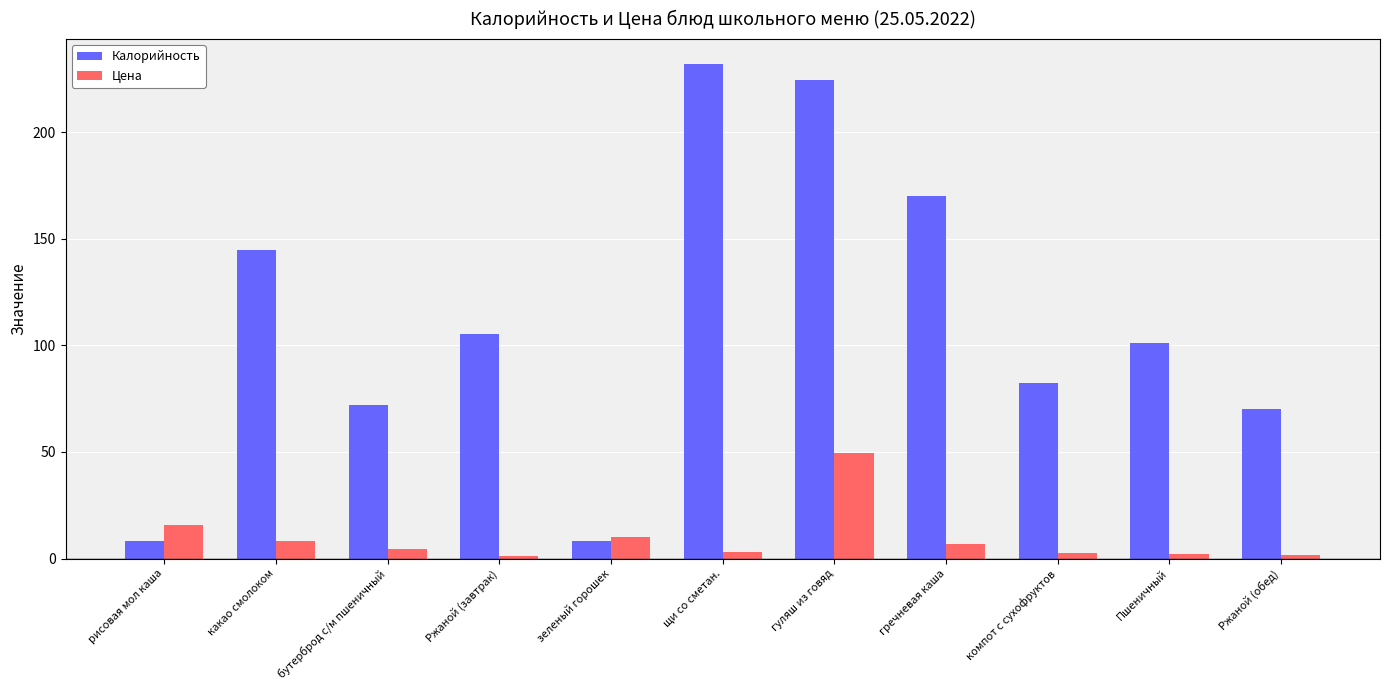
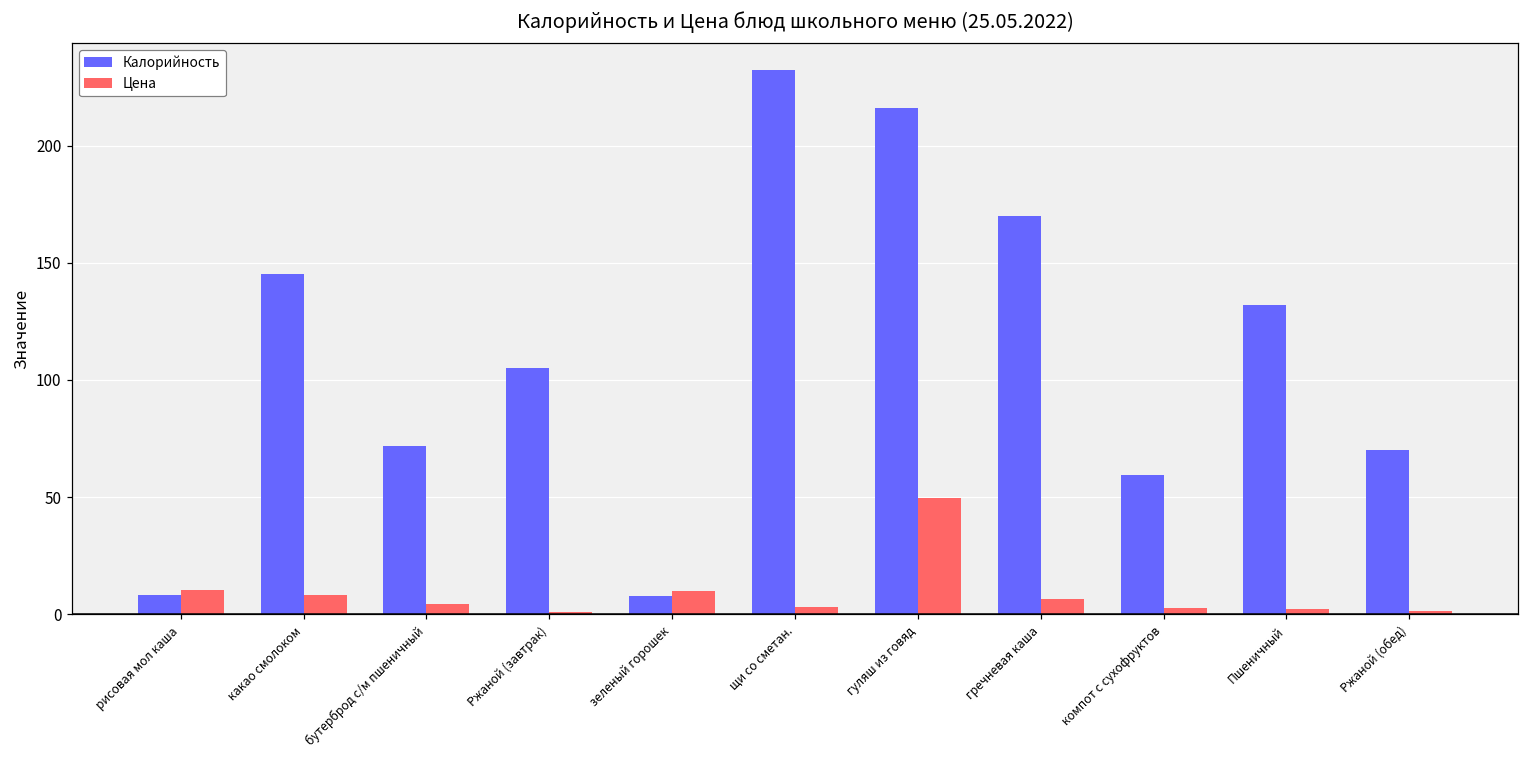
  {
    "Калорийность": {
      "рисовая мол каша": 8,
      "какао смолоком": 145,
      "бутерброд с/м пшеничный": 72,
      "Ржаной (завтрак)": 105,
      "зеленый горошек": 8,
      "щи со сметан.": 232,
-     "гуляш из говяд": 225,
+     "гуляш из говяд": 216,
      "гречневая каша": 170,
-     "компот с сухофруктов": 82,
-     "Пшеничный": 101,
+     "компот с сухофруктов": 60,
+     "Пшеничный": 132,
      "Ржаной (обед)": 70
    },
    "Цена": {
-     "рисовая мол каша": 16,
+     "рисовая мол каша": 10,
      "какао смолоком": 8,
      "бутерброд с/м пшеничный": 5,
      "зеленый горошек": 10,
      "щи со сметан.": 3,
      "гуляш из говяд": 50,
      "гречневая каша": 7,
      "компот с сухофруктов": 3,
      "Пшеничный": 2,
      "Ржаной (обед)": 1
    }
  }
